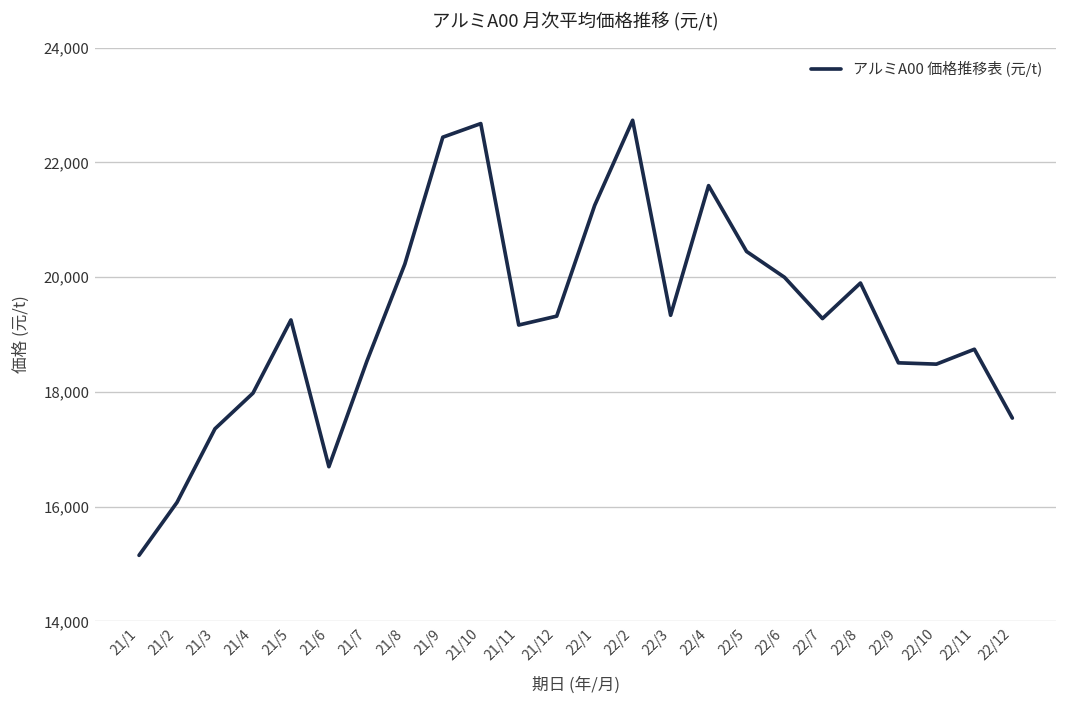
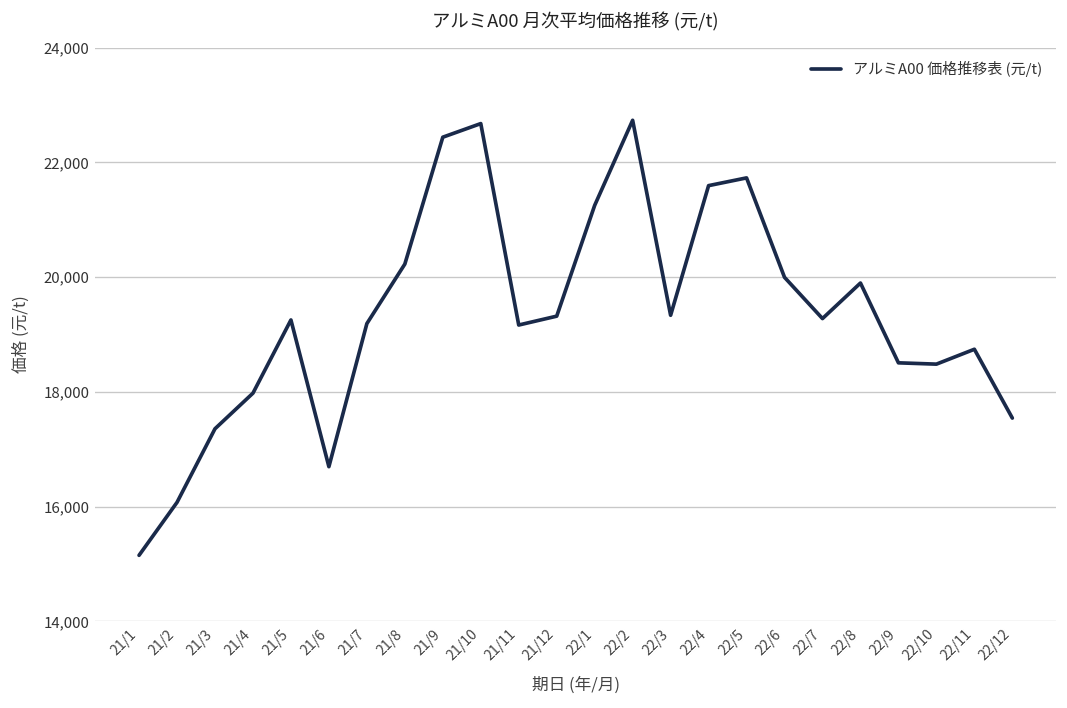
  {
    "21/1": "15,200",
    "21/2": "16,100",
    "21/3": "17,400",
    "21/4": "18,000",
    "21/5": "19,300",
    "21/6": "16,700",
-   "21/7": "18,500",
+   "21/7": "19,200",
    "21/8": "20,200",
    "21/9": "22,400",
    "21/10": "22,700",
    "21/11": "19,200",
    "21/12": "19,300",
    "22/1": "21,300",
    "22/2": "22,700",
    "22/3": "19,300",
    "22/4": "21,600",
-   "22/5": "20,400",
+   "22/5": "21,700",
    "22/6": "20,000",
    "22/7": "19,300",
    "22/8": "19,900",
    "22/9": "18,500",
    "22/10": "18,500",
    "22/11": "18,700",
    "22/12": "17,500"
  }
